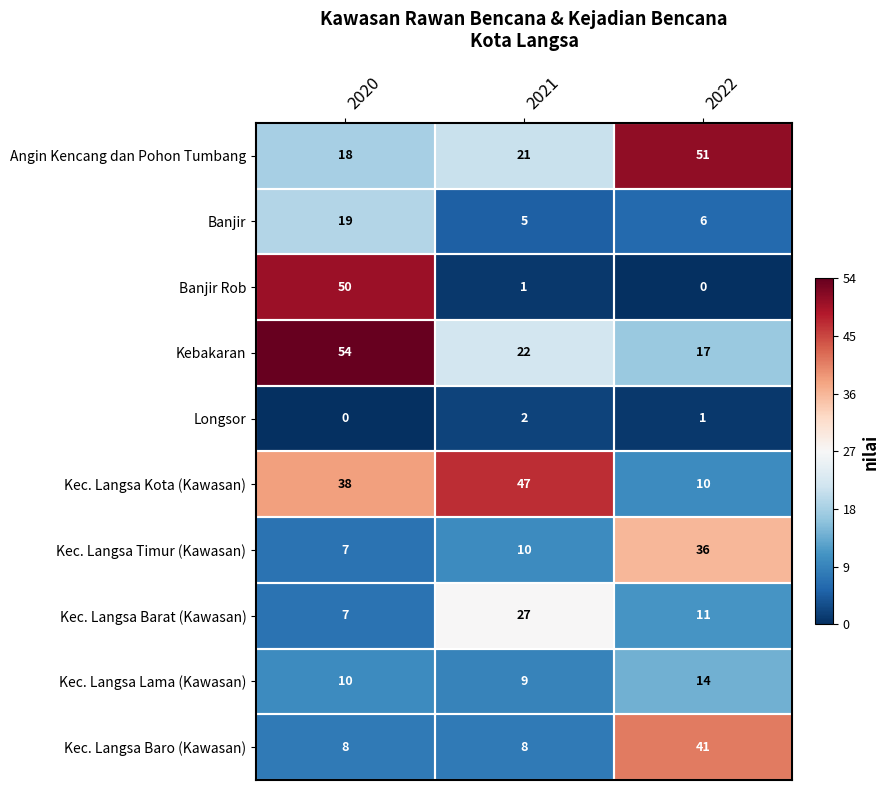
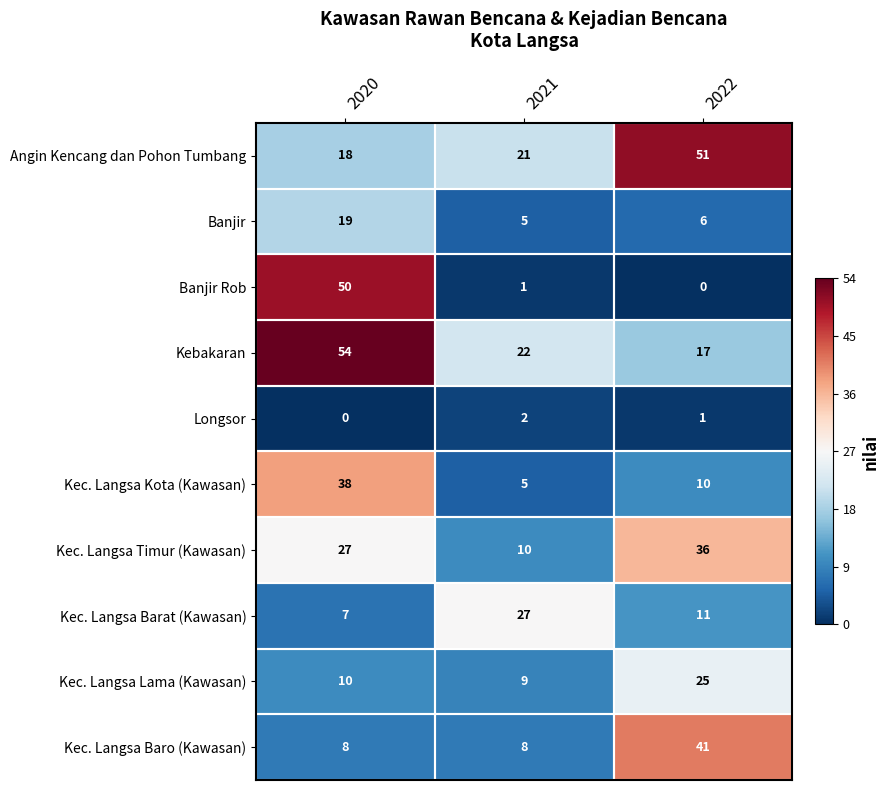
  {
    "Angin Kencang dan Pohon Tumbang": {
      "2020": 18,
      "2021": 21,
      "2022": 51
    },
    "Banjir": {
      "2020": 19,
      "2021": 5,
      "2022": 6
    },
    "Banjir Rob": {
      "2020": 50,
      "2021": 1,
      "2022": 0
    },
    "Kebakaran": {
      "2020": 54,
      "2021": 22,
      "2022": 17
    },
    "Longsor": {
      "2020": 0,
      "2021": 2,
      "2022": 1
    },
    "Kec. Langsa Kota (Kawasan)": {
      "2020": 38,
-     "2021": 47,
+     "2021": 5,
      "2022": 10
    },
    "Kec. Langsa Timur (Kawasan)": {
-     "2020": 7,
+     "2020": 27,
      "2021": 10,
      "2022": 36
    },
    "Kec. Langsa Barat (Kawasan)": {
      "2020": 7,
      "2021": 27,
      "2022": 11
    },
    "Kec. Langsa Lama (Kawasan)": {
      "2020": 10,
      "2021": 9,
-     "2022": 14
+     "2022": 25
    },
    "Kec. Langsa Baro (Kawasan)": {
      "2020": 8,
      "2021": 8,
      "2022": 41
    }
  }
